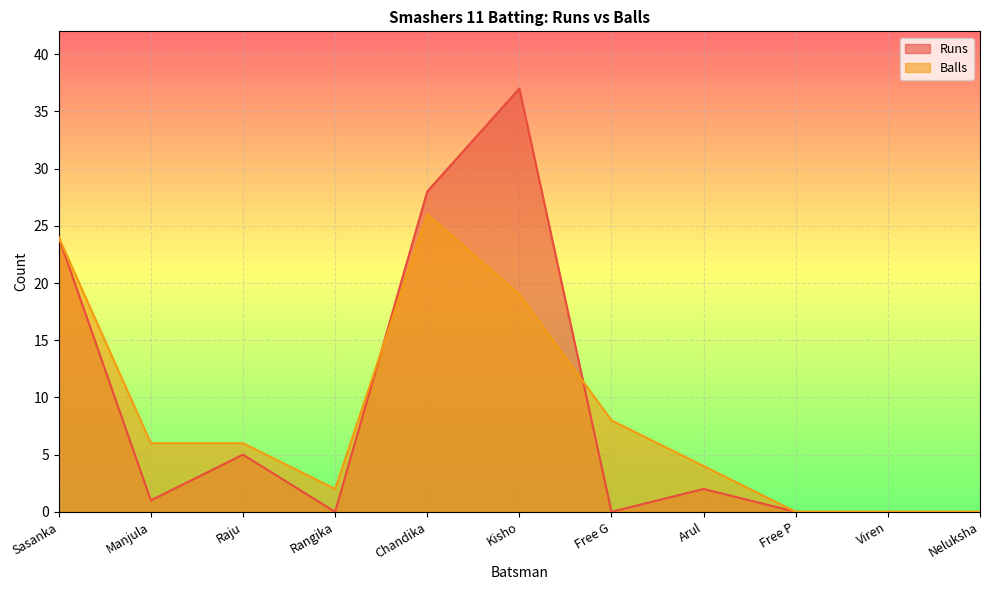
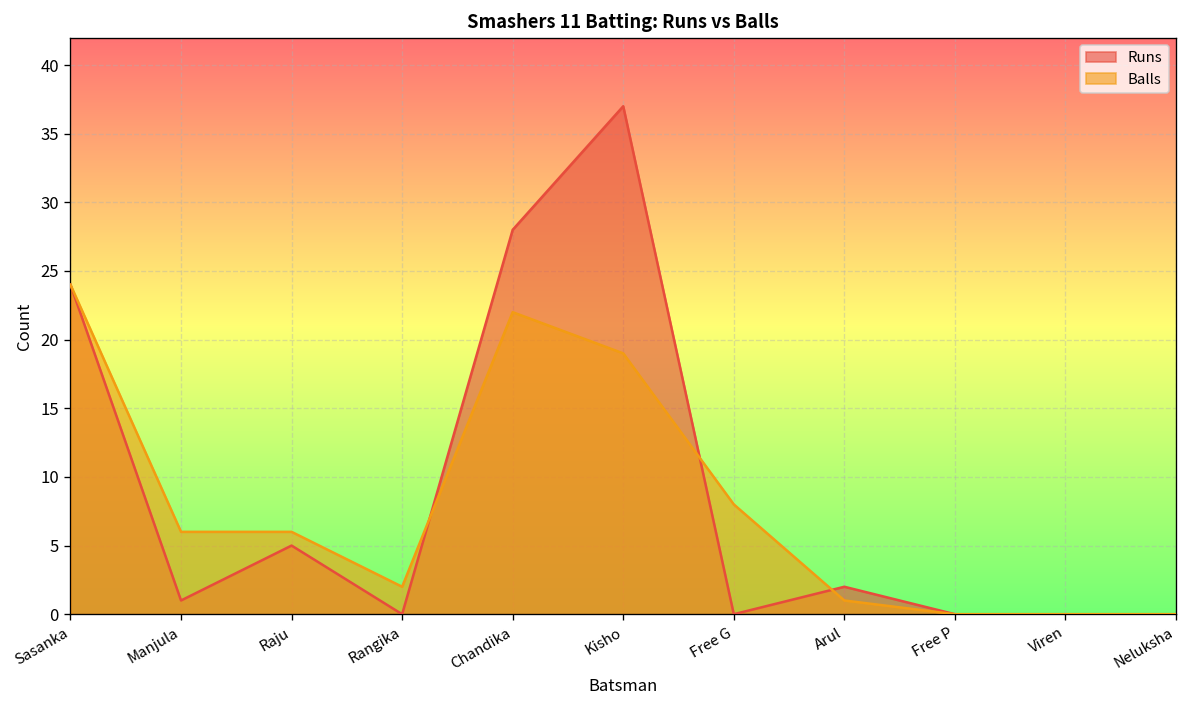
  {
    "Runs": {
      "Manjula": 1,
      "Raju": 5,
      "Rangika": 0,
      "Chandika": 28,
      "Kisho": 37,
      "Free G": 0,
      "Arul": 2
    },
    "Balls": {
      "Manjula": 6,
      "Raju": 6,
      "Rangika": 2,
-     "Chandika": 26,
+     "Chandika": 22,
      "Kisho": 19,
      "Free G": 8,
-     "Arul": 4
+     "Arul": 1
    }
  }
